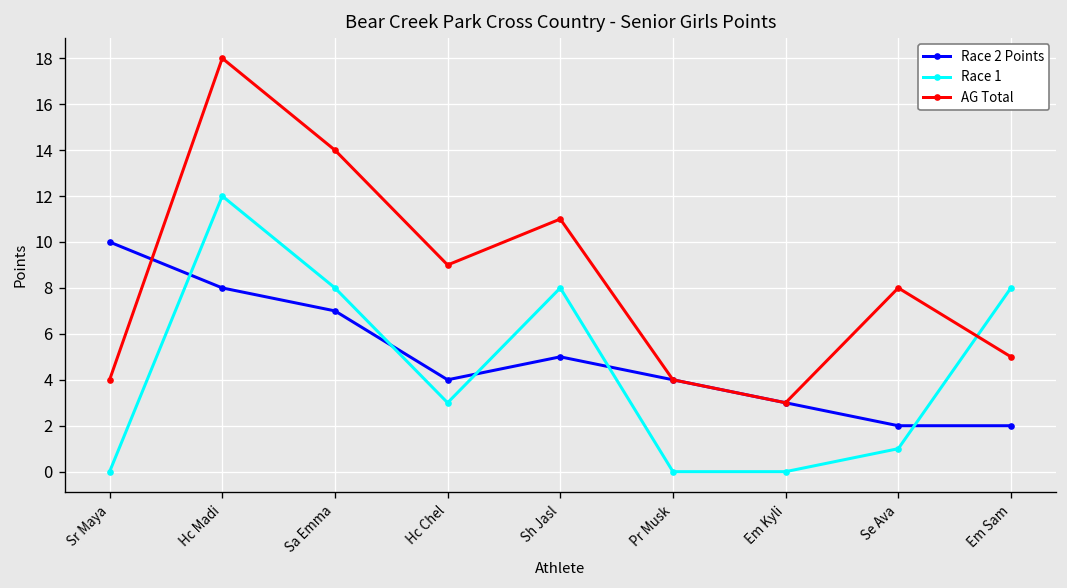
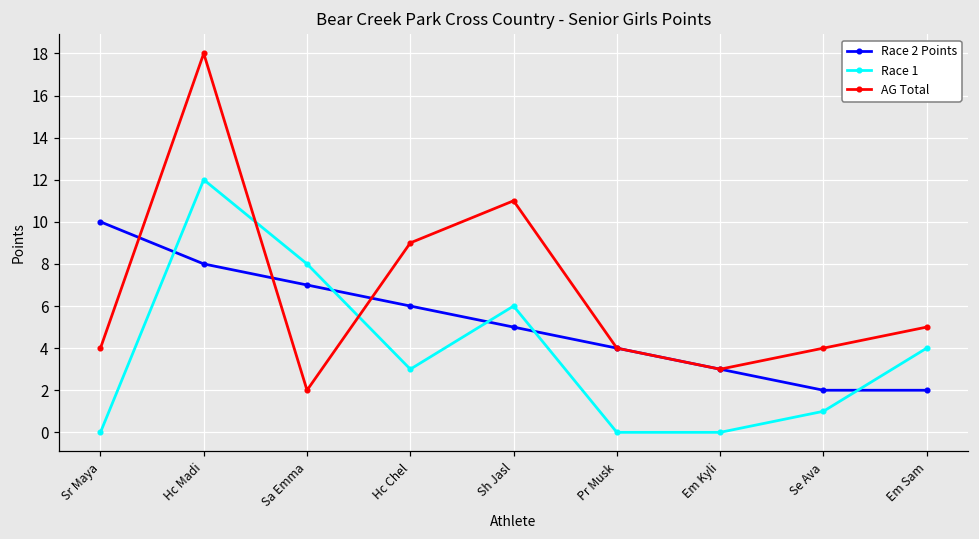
  {
    "Race 2 Points": {
      "Sr Maya": 10,
      "Hc Madi": 8,
      "Sa Emma": 7,
-     "Hc Chel": 4,
+     "Hc Chel": 6,
      "Sh Jasl": 5,
      "Se Ava": 2,
      "Em Sam": 2
    },
    "Race 1": {
      "Sr Maya": 0,
      "Hc Madi": 12,
      "Sa Emma": 8,
      "Hc Chel": 3,
-     "Sh Jasl": 8,
+     "Sh Jasl": 6,
      "Pr Musk": 0,
      "Em Kyli": 0,
      "Se Ava": 1,
-     "Em Sam": 8
+     "Em Sam": 4
    },
    "AG Total": {
      "Sr Maya": 4,
      "Hc Madi": 18,
-     "Sa Emma": 14,
+     "Sa Emma": 2,
      "Hc Chel": 9,
      "Sh Jasl": 11,
-     "Se Ava": 8,
+     "Se Ava": 4,
      "Em Sam": 5
    }
  }
